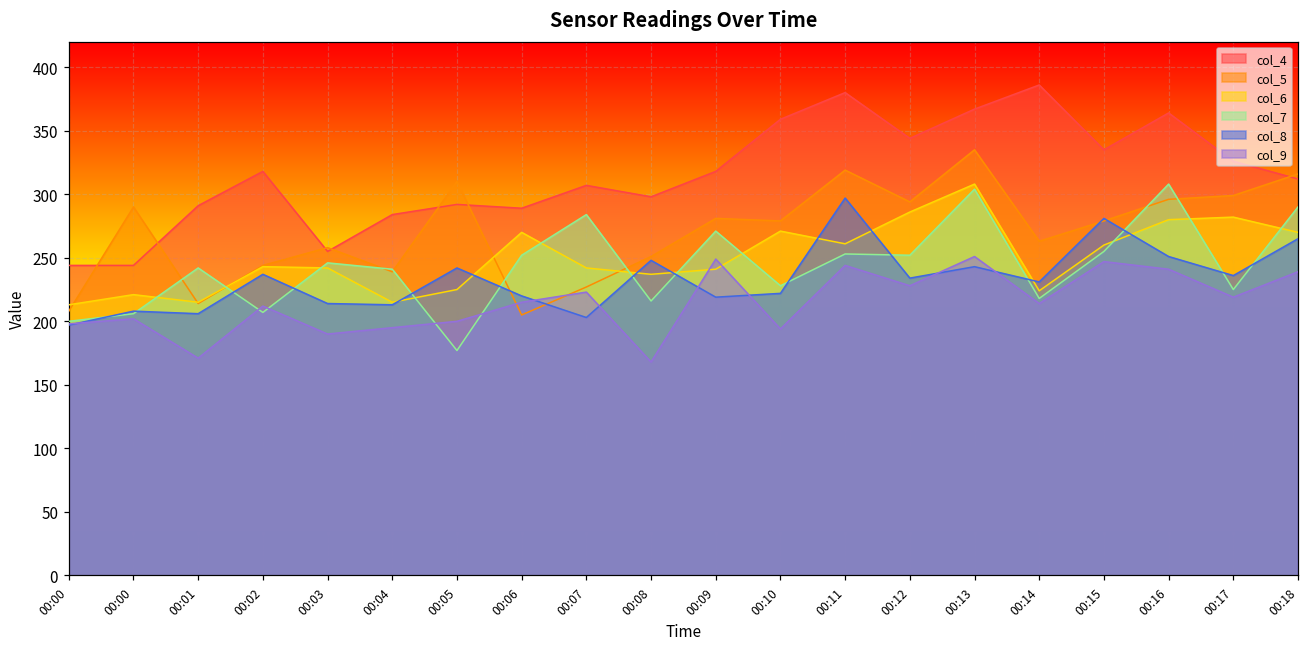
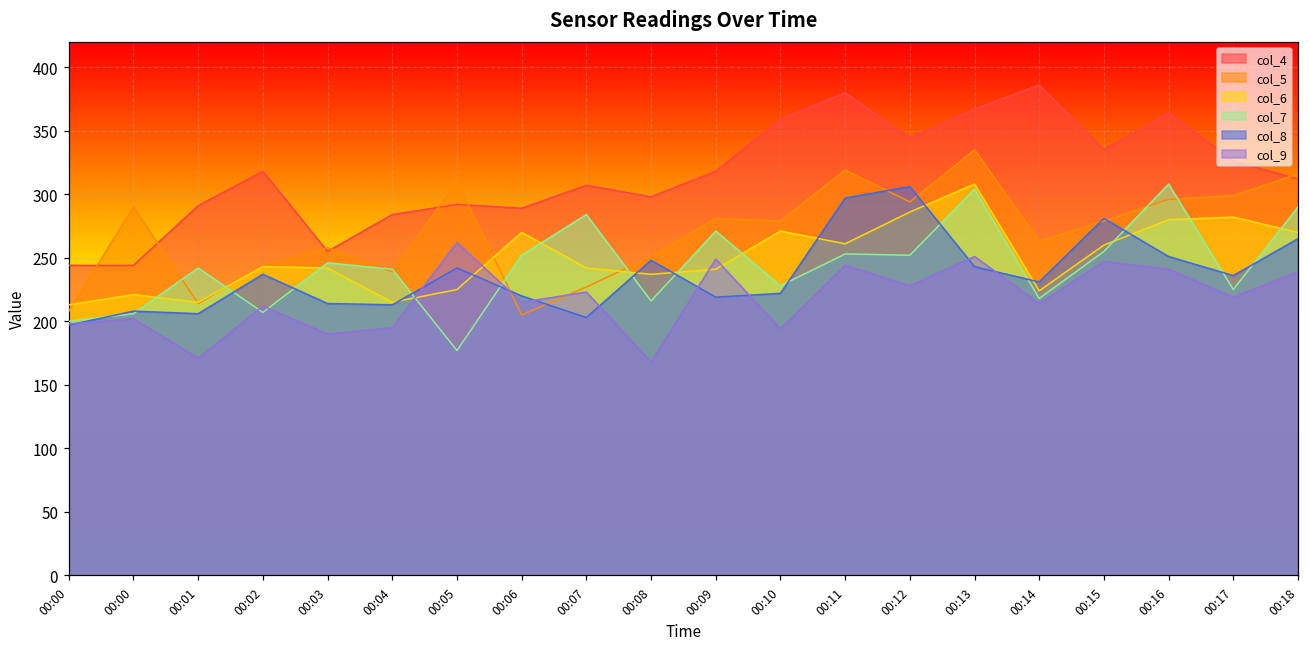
  {
    "col_4": {
      "00:01": 291,
      "00:02": 318,
      "00:03": 255,
      "00:04": 284,
      "00:05": 292,
      "00:06": 289,
      "00:07": 307,
      "00:08": 298,
      "00:09": 318,
      "00:10": 359,
      "00:11": 380,
      "00:12": 344,
      "00:13": 367,
      "00:14": 386,
      "00:15": 335,
      "00:16": 364,
      "00:17": 326,
      "00:18": 312
    },
    "col_5": {
      "00:03": 258,
      "00:05": 310,
      "00:06": 205,
      "00:07": 227,
      "00:08": 251,
      "00:09": 281,
      "00:10": 279,
      "00:11": 319,
      "00:12": 294,
      "00:13": 335,
      "00:14": 263,
      "00:16": 296,
      "00:17": 299,
      "00:18": 316
    },
    "col_6": {
      "00:03": 242,
      "00:05": 225,
      "00:06": 270,
      "00:07": 242,
      "00:08": 237,
      "00:09": 241,
      "00:10": 271,
      "00:11": 261,
      "00:12": 286,
      "00:13": 308,
      "00:14": 224,
      "00:15": 260,
      "00:16": 280,
      "00:17": 282,
      "00:18": 270
    },
    "col_7": {
      "00:01": 242,
      "00:02": 207,
      "00:03": 246,
      "00:05": 177,
      "00:06": 252,
      "00:07": 284,
      "00:08": 216,
      "00:09": 271,
      "00:10": 228,
      "00:11": 253,
      "00:12": 252,
      "00:13": 304,
      "00:14": 218,
      "00:15": 255,
      "00:16": 308,
      "00:17": 225,
      "00:18": 290
    },
    "col_8": {
      "00:01": 206,
      "00:02": 237,
      "00:03": 214,
      "00:05": 242,
      "00:06": 220,
      "00:07": 203,
      "00:08": 248,
      "00:09": 219,
      "00:10": 222,
      "00:11": 297,
-     "00:12": 234,
+     "00:12": 306,
      "00:13": 243,
      "00:14": 231,
      "00:16": 251,
      "00:17": 236,
      "00:18": 265
    },
    "col_9": {
      "00:01": 171,
      "00:02": 212,
      "00:03": 190,
      "00:04": 195,
-     "00:05": 200,
+     "00:05": 262,
      "00:06": 215,
      "00:07": 223,
      "00:08": 168,
      "00:09": 249,
      "00:10": 194,
      "00:11": 244,
      "00:12": 228,
      "00:13": 251,
      "00:14": 214,
      "00:15": 247,
      "00:16": 241,
      "00:17": 219,
      "00:18": 239
    }
  }
